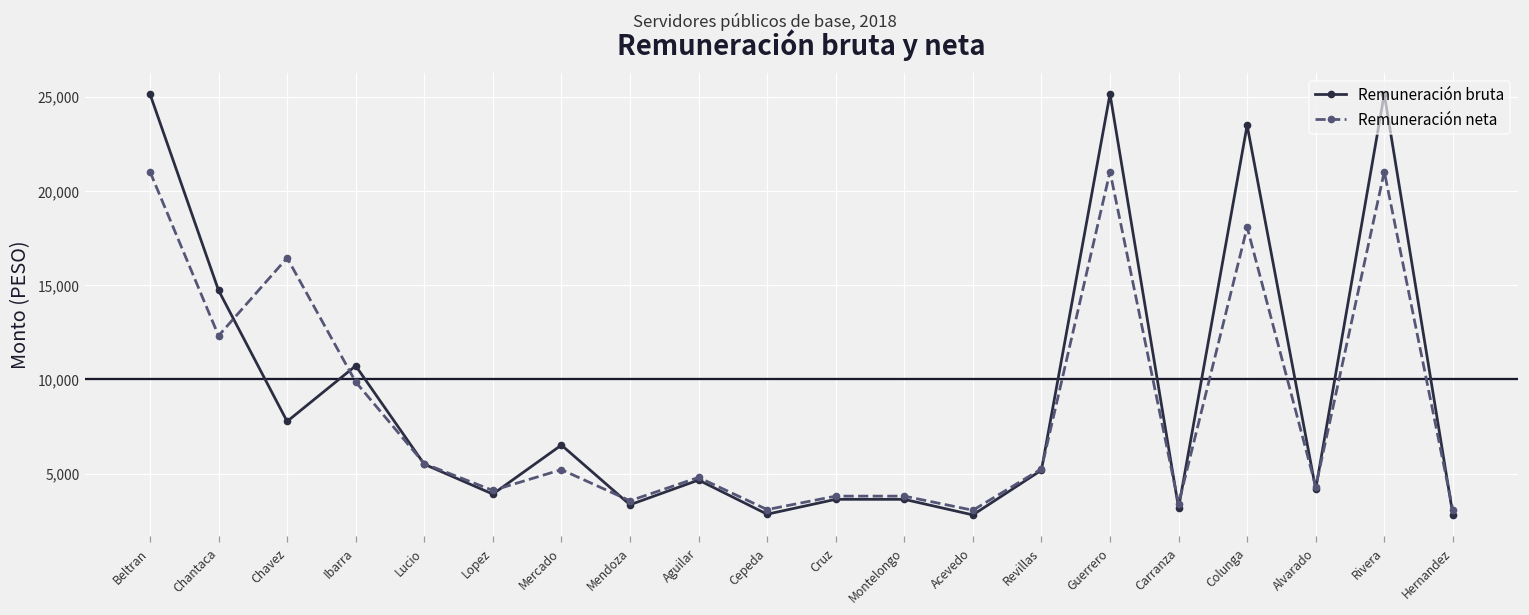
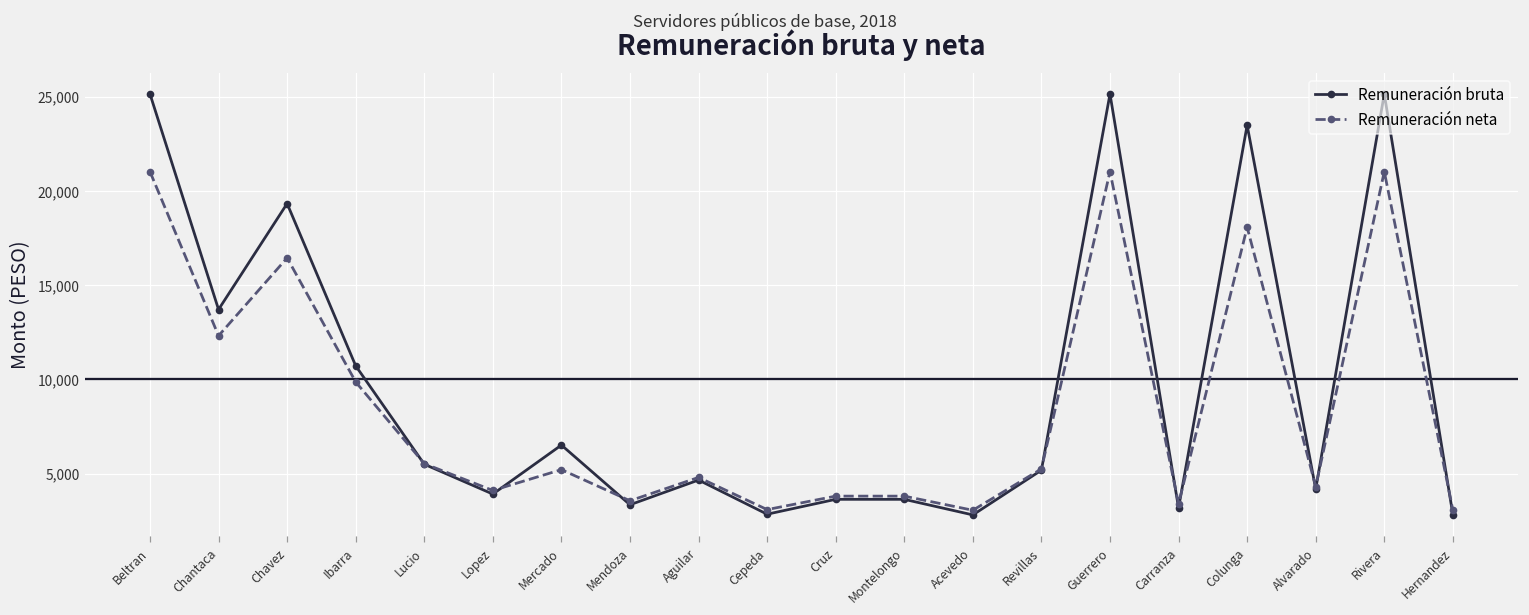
  {
    "Remuneración bruta": {
      "Beltran": "25,200",
-     "Chantaca": "14,700",
-     "Chavez": "7,800",
+     "Chantaca": "13,700",
+     "Chavez": "19,300",
      "Ibarra": "10,700",
      "Lopez": "3,900",
      "Mercado": "6,500",
      "Mendoza": "3,300",
      "Cepeda": "2,800",
      "Cruz": "3,600",
      "Montelongo": "3,600",
      "Acevedo": "2,800",
      "Guerrero": "25,200",
      "Carranza": "3,200",
      "Colunga": "23,500",
      "Hernandez": "2,800"
    },
    "Remuneración neta": {
      "Beltran": "21,000",
      "Chantaca": "12,300",
      "Chavez": "16,500",
      "Ibarra": "9,900",
      "Lopez": "4,100",
      "Mercado": "5,200",
      "Mendoza": "3,600",
      "Cepeda": "3,100",
      "Cruz": "3,800",
      "Montelongo": "3,800",
      "Acevedo": "3,100",
      "Guerrero": "21,000",
      "Carranza": "3,400",
      "Colunga": "18,100",
      "Rivera": "21,000",
      "Hernandez": "3,100"
    }
  }
